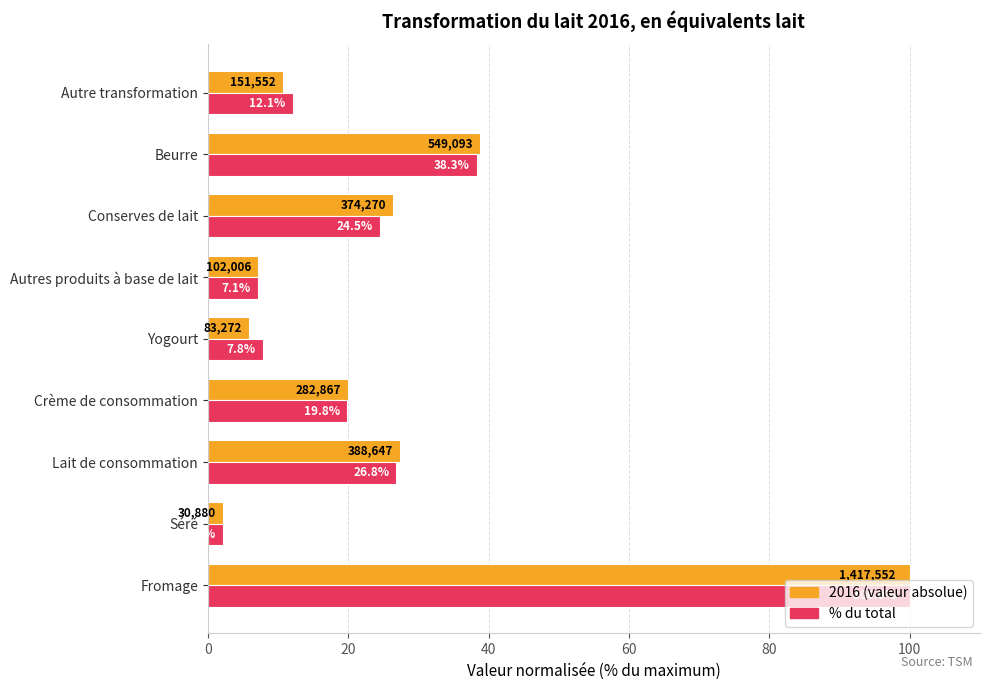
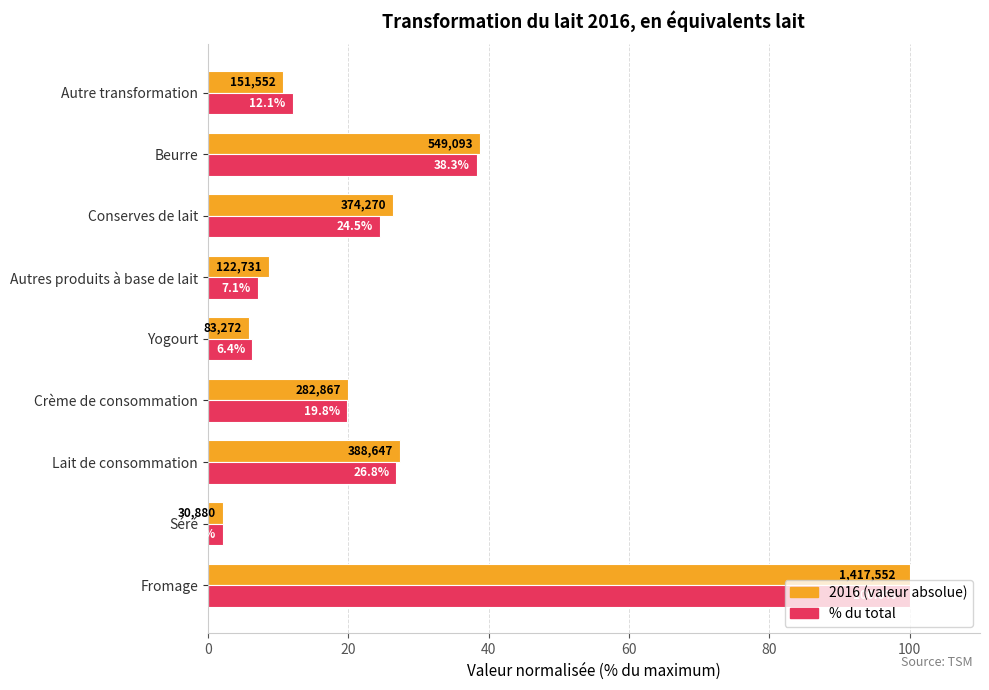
  {
    "2016 (valeur absolue)": {
-     "Autres produits à base de lait": "102,006"
+     "Autres produits à base de lait": "122,731"
    },
    "% du total": {
      "Autre transformation": "12.1%",
      "Beurre": "38.3%",
      "Conserves de lait": "24.5%",
      "Autres produits à base de lait": "7.1%",
-     "Yogourt": "7.8%",
+     "Yogourt": "6.4%",
      "Crème de consommation": "19.8%",
      "Lait de consommation": "26.8%"
    }
  }
